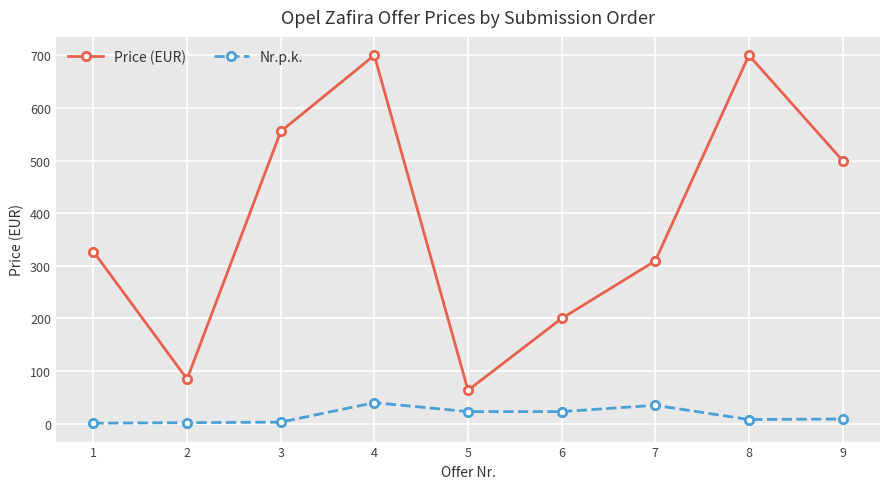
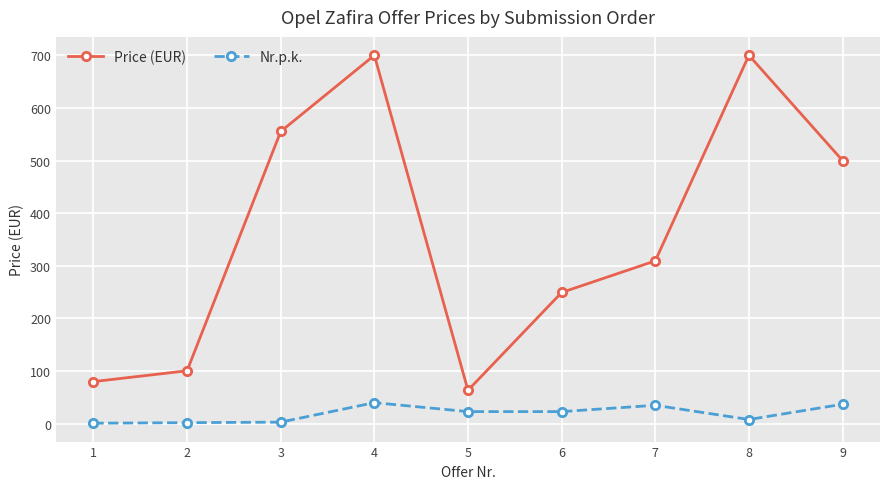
  {
    "Price (EUR)": {
-     "1": 330,
-     "2": 80,
+     "1": 80,
+     "2": 100,
      "3": 560,
      "4": 700,
      "5": 60,
-     "6": 200,
+     "6": 250,
      "7": 310,
      "8": 700,
      "9": 500
    },
    "Nr.p.k.": {
      "1": 0,
      "2": 0,
      "3": 0,
      "4": 40,
      "5": 20,
      "6": 20,
      "7": 40,
      "8": 10,
-     "9": 10
+     "9": 40
    }
  }
